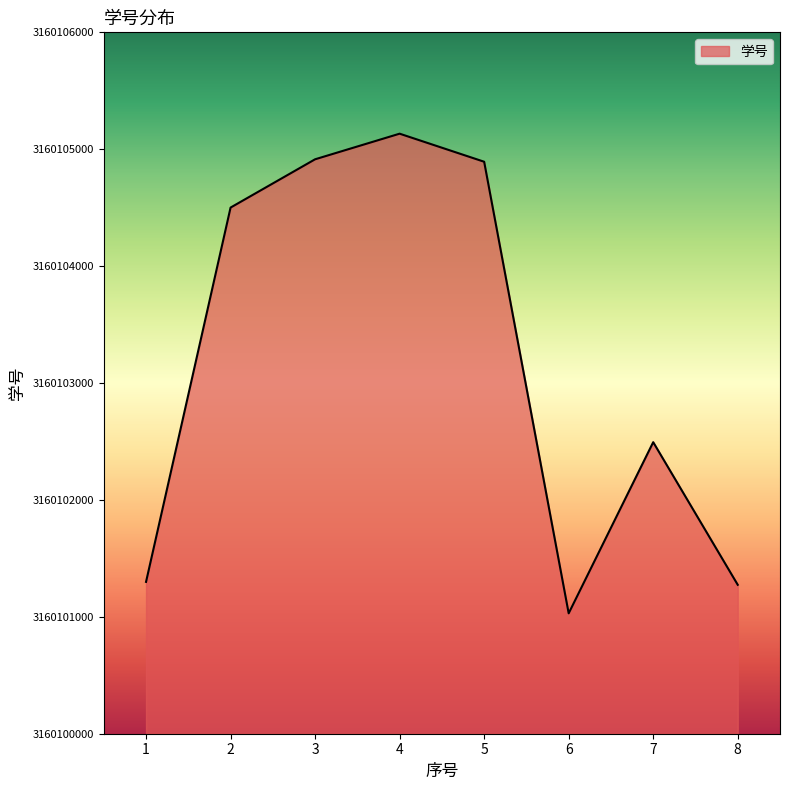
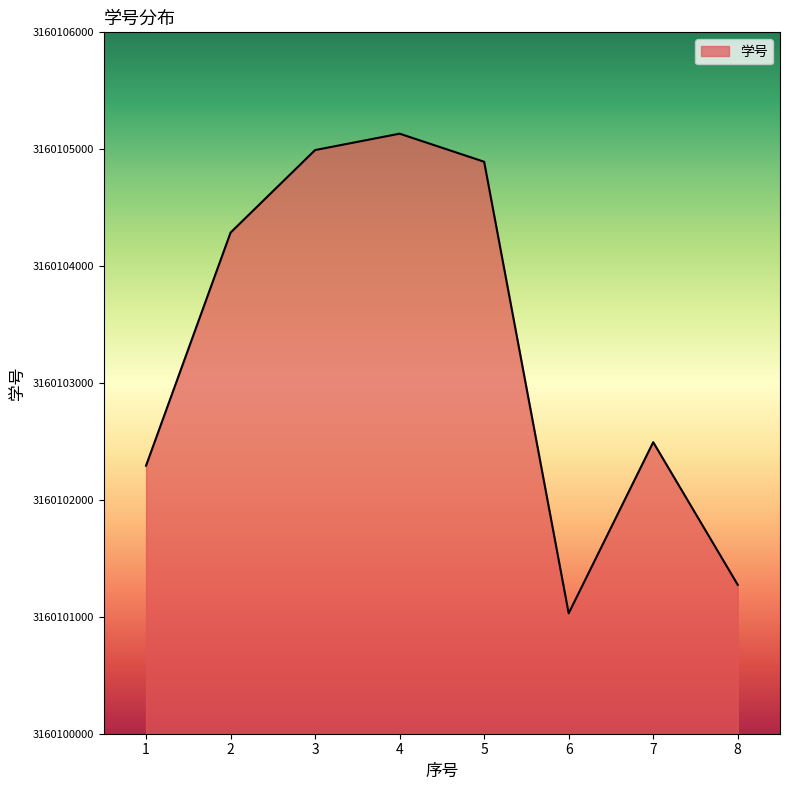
  {
-   "1": 3160101300,
-   "2": 3160104500,
-   "3": 3160104910,
+   "1": 3160102290,
+   "2": 3160104290,
+   "3": 3160104990,
    "4": 3160105130,
    "5": 3160104890,
    "6": 3160101030,
    "7": 3160102490,
    "8": 3160101270
  }
